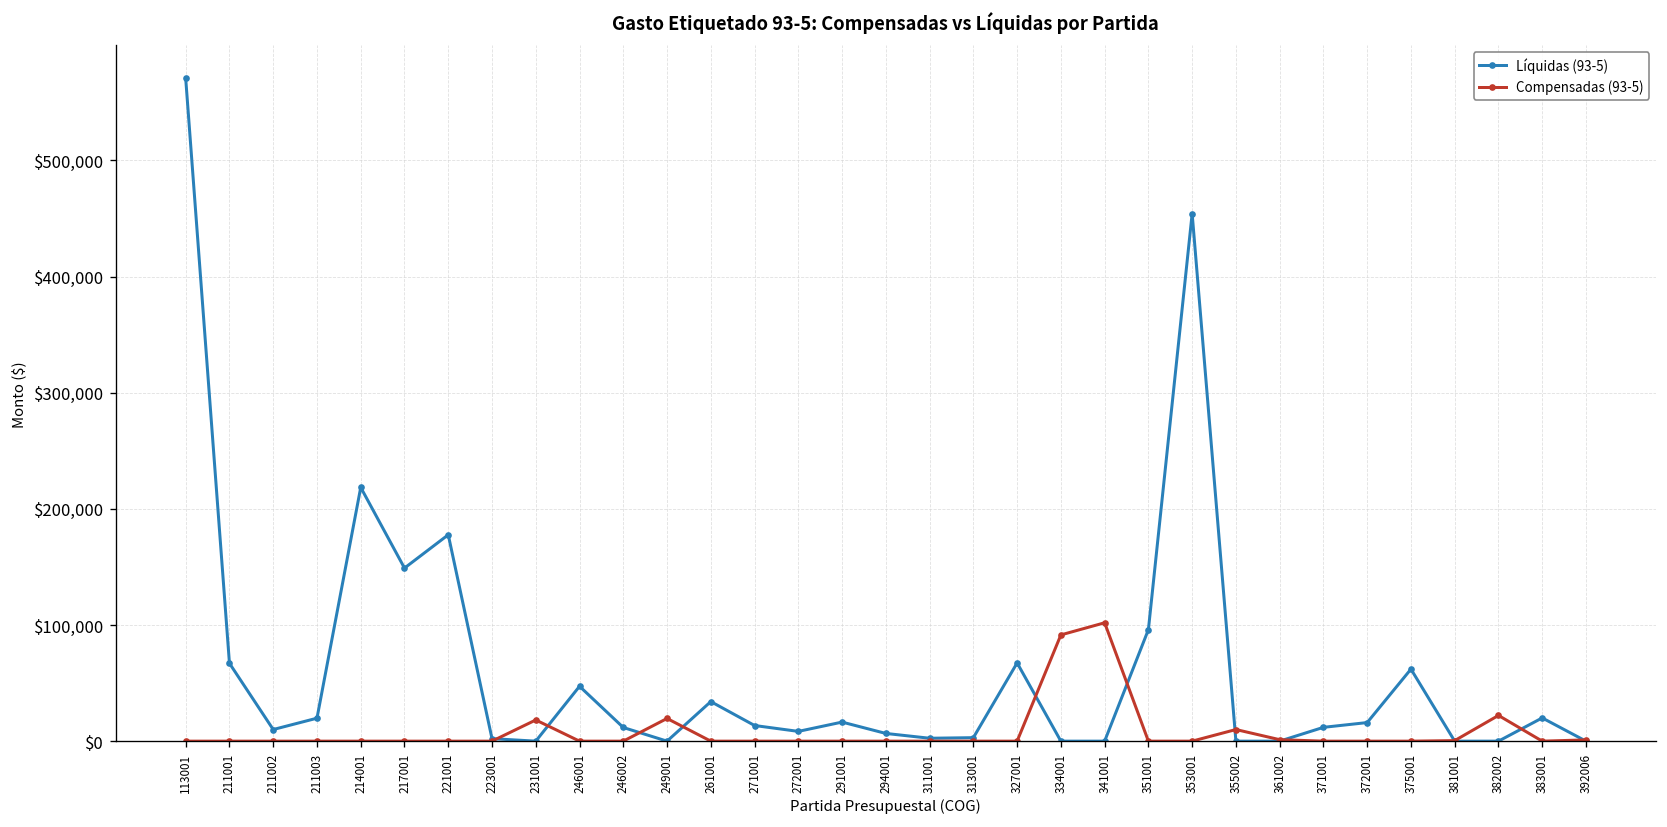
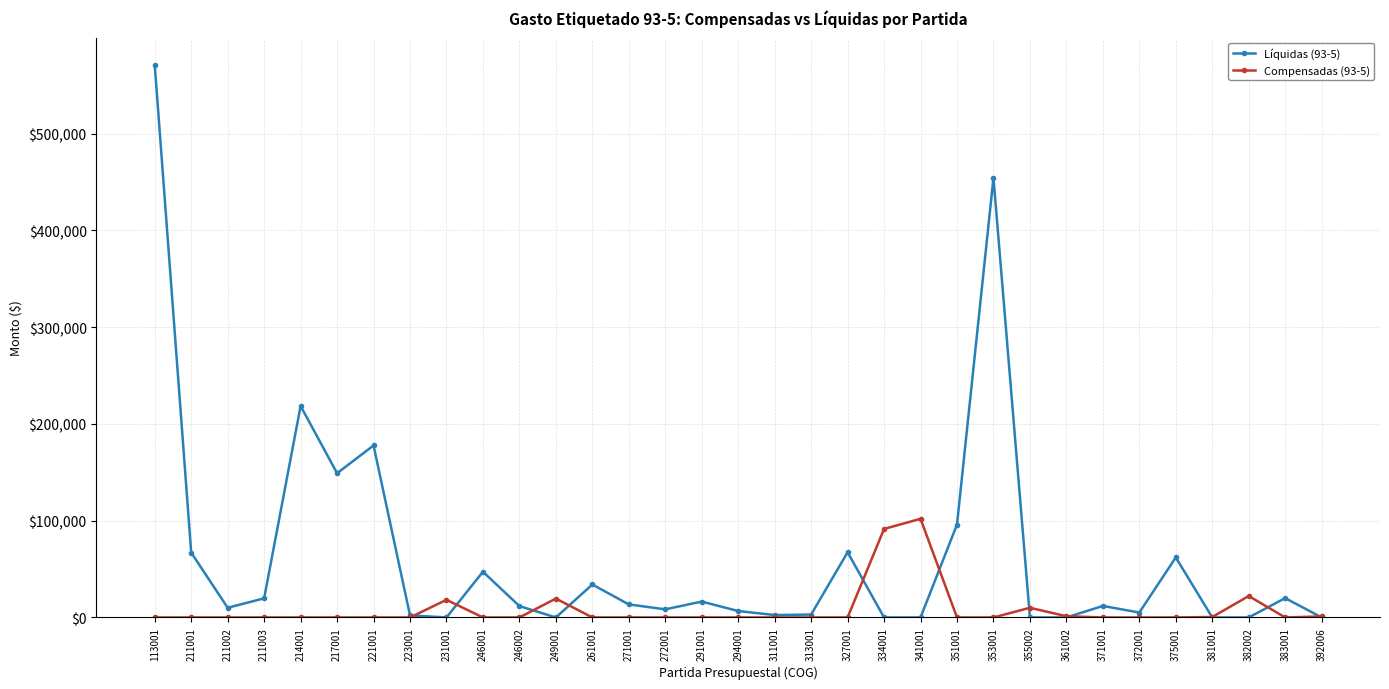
  {
    "Líquidas (93-5)": {
      "113001": "$570,000",
      "211001": "$70,000",
      "211002": "$10,000",
      "211003": "$20,000",
      "214001": "$220,000",
      "217001": "$150,000",
      "221001": "$180,000",
      "231001": "$0",
      "246001": "$50,000",
      "246002": "$10,000",
      "249001": "$0",
      "261001": "$30,000",
      "271001": "$10,000",
      "272001": "$10,000",
      "291001": "$20,000",
      "294001": "$10,000",
      "313001": "$0",
      "327001": "$70,000",
      "334001": "$0",
      "341001": "$0",
      "351001": "$100,000",
      "353001": "$450,000",
      "355002": "$0",
      "371001": "$10,000",
-     "372001": "$20,000",
+     "372001": "$10,000",
      "375001": "$60,000",
      "382002": "$0",
      "383001": "$20,000"
    },
    "Compensadas (93-5)": {
      "113001": "$0",
      "211001": "$0",
      "211002": "$0",
      "211003": "$0",
      "214001": "$0",
      "217001": "$0",
      "221001": "$0",
      "231001": "$20,000",
      "246001": "$0",
      "246002": "$0",
      "249001": "$20,000",
      "261001": "$0",
      "271001": "$0",
      "272001": "$0",
      "291001": "$0",
      "294001": "$0",
      "313001": "$0",
      "327001": "$0",
      "334001": "$90,000",
      "341001": "$100,000",
      "351001": "$0",
      "353001": "$0",
      "355002": "$10,000",
      "371001": "$0",
      "372001": "$0",
      "375001": "$0",
      "382002": "$20,000",
      "383001": "$0"
    }
  }
